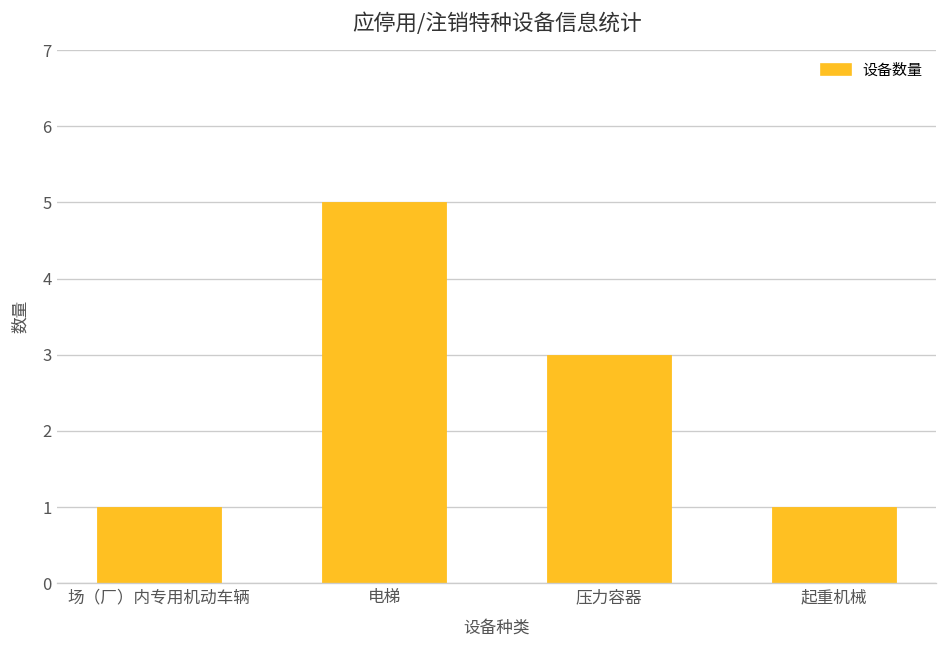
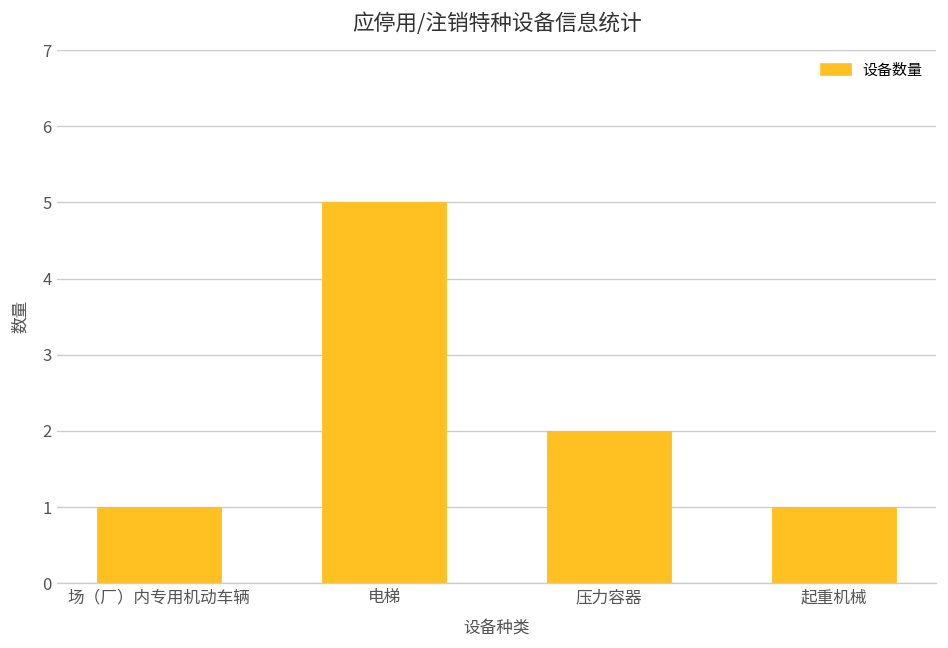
  {
    "场（厂）内专用机动车辆": 1,
    "电梯": 5,
-   "压力容器": 3,
+   "压力容器": 2,
    "起重机械": 1
  }
